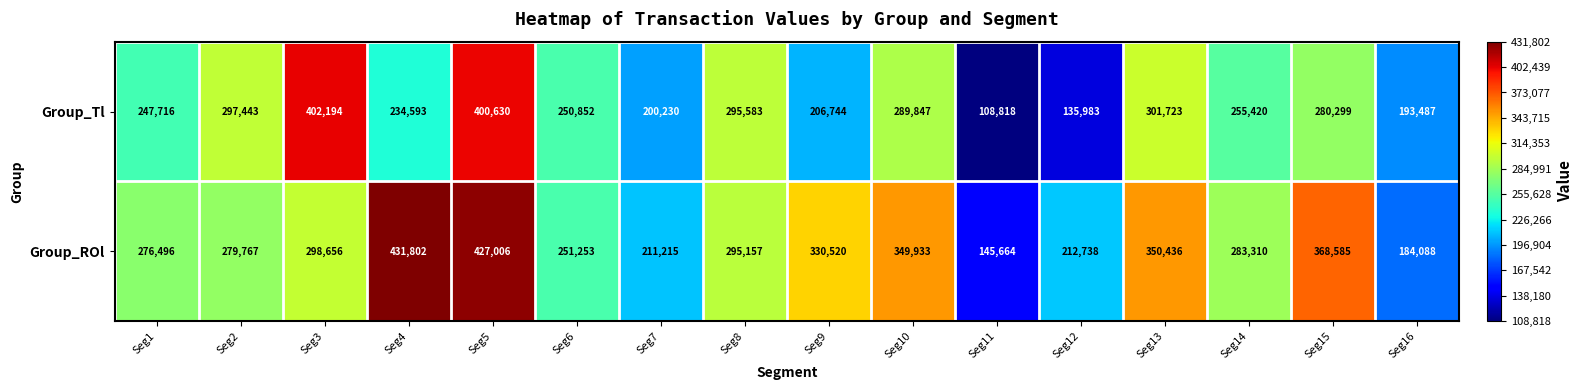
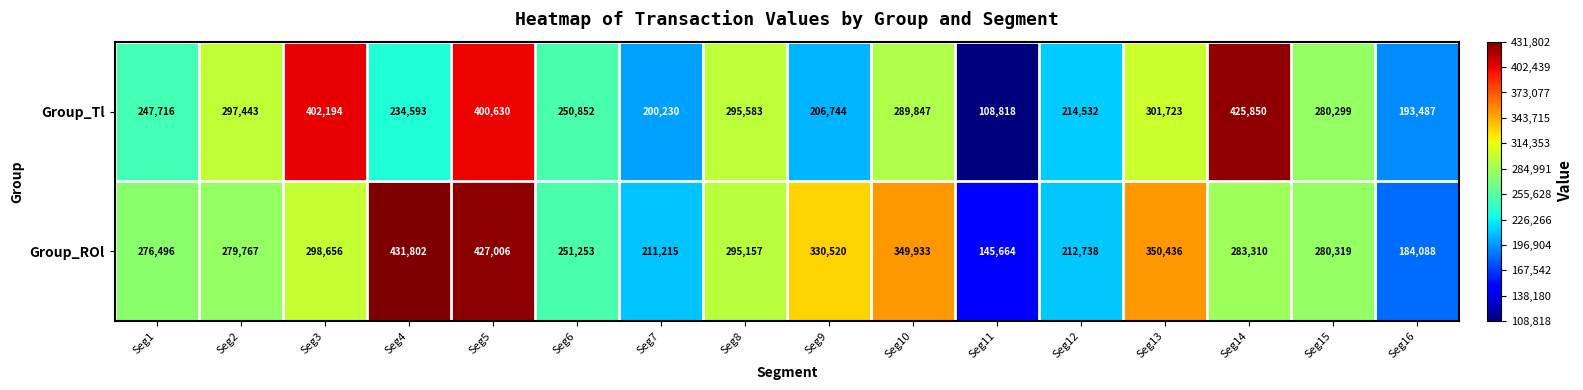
  {
    "Group_Tl": {
      "Seg1": "247,716",
      "Seg2": "297,443",
      "Seg3": "402,194",
      "Seg4": "234,593",
      "Seg5": "400,630",
      "Seg6": "250,852",
      "Seg7": "200,230",
      "Seg8": "295,583",
      "Seg9": "206,744",
      "Seg10": "289,847",
      "Seg11": "108,818",
-     "Seg12": "135,983",
+     "Seg12": "214,532",
      "Seg13": "301,723",
-     "Seg14": "255,420",
+     "Seg14": "425,850",
      "Seg15": "280,299",
      "Seg16": "193,487"
    },
    "Group_ROl": {
      "Seg1": "276,496",
      "Seg2": "279,767",
      "Seg3": "298,656",
      "Seg4": "431,802",
      "Seg5": "427,006",
      "Seg6": "251,253",
      "Seg7": "211,215",
      "Seg8": "295,157",
      "Seg9": "330,520",
      "Seg10": "349,933",
      "Seg11": "145,664",
      "Seg12": "212,738",
      "Seg13": "350,436",
      "Seg14": "283,310",
-     "Seg15": "368,585",
+     "Seg15": "280,319",
      "Seg16": "184,088"
    }
  }
